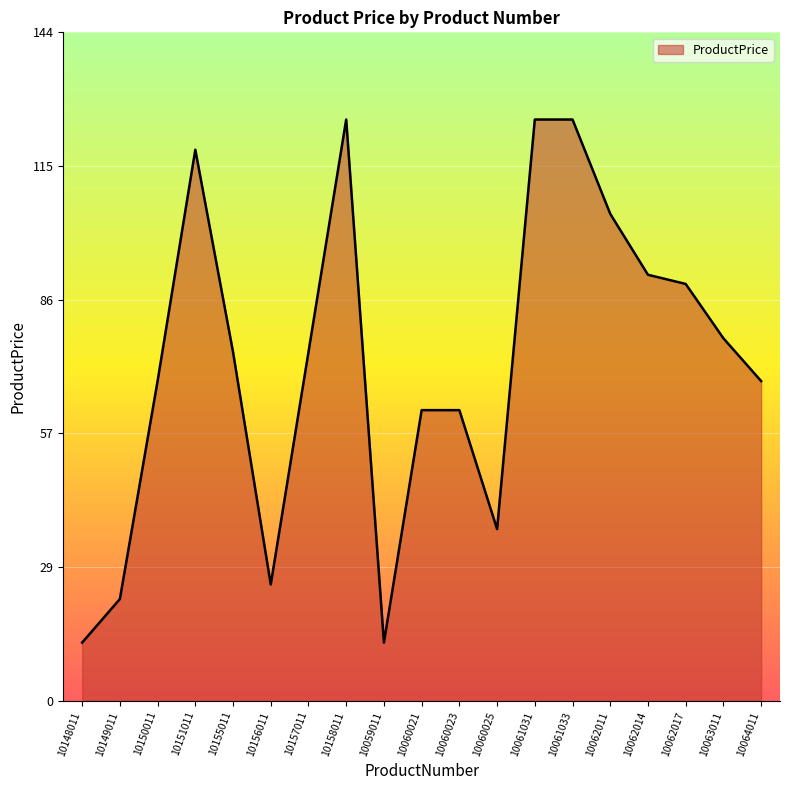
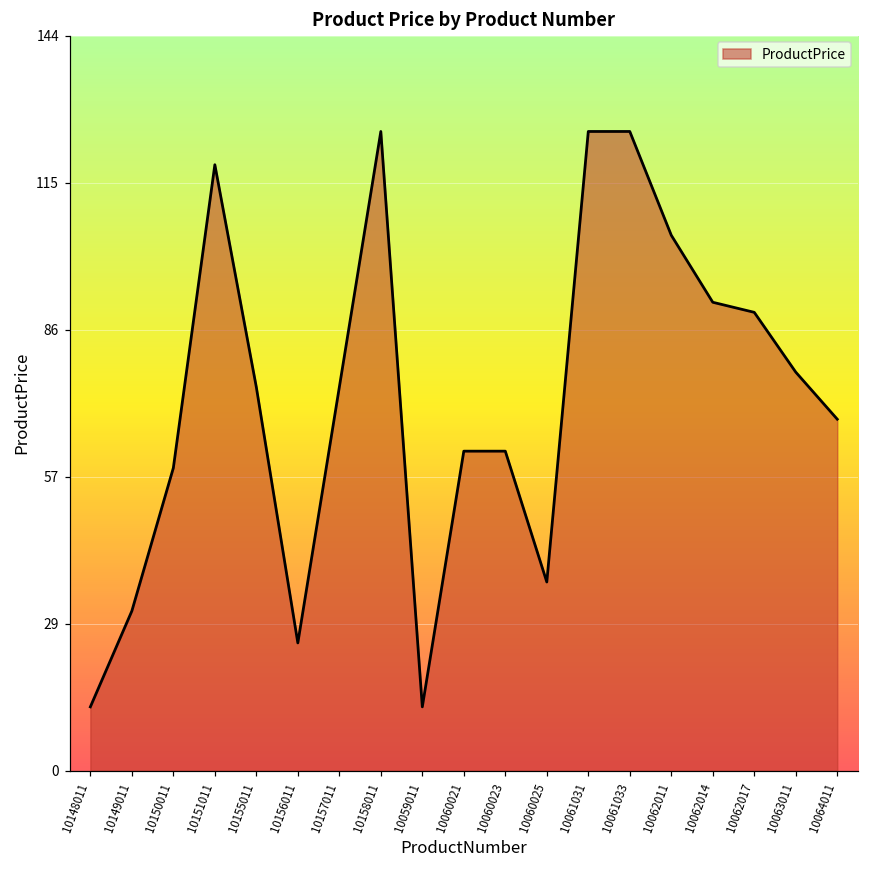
  {
    "10148011": 13,
-   "10149011": 22,
-   "10150011": 69,
+   "10149011": 31,
+   "10150011": 59,
    "10151011": 118,
    "10155011": 75,
    "10156011": 25,
    "10157011": 75,
    "10158011": 125,
    "10059011": 13,
    "10060021": 62,
    "10060023": 62,
    "10060025": 37,
    "10061031": 125,
    "10061033": 125,
    "10062011": 105,
    "10062014": 92,
    "10062017": 90,
    "10063011": 78,
    "10064011": 69
  }
